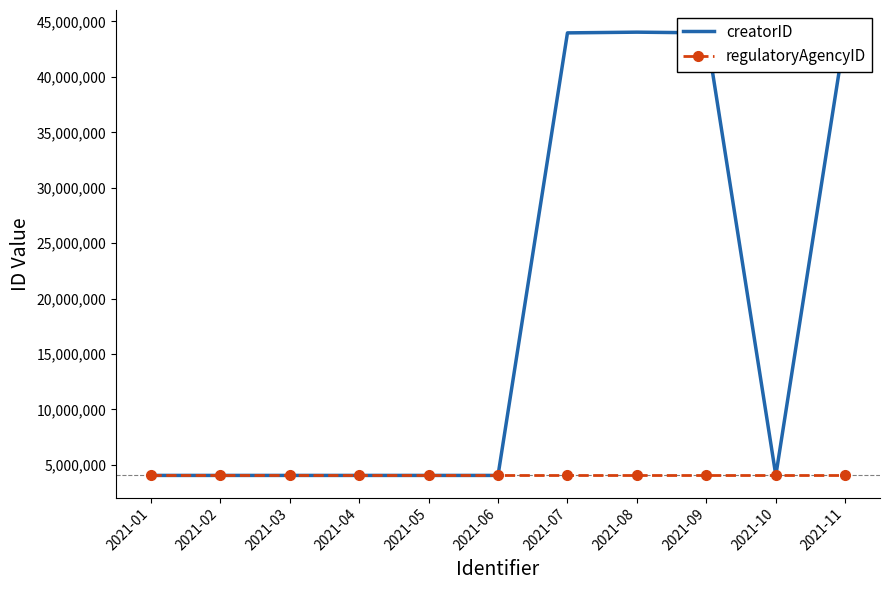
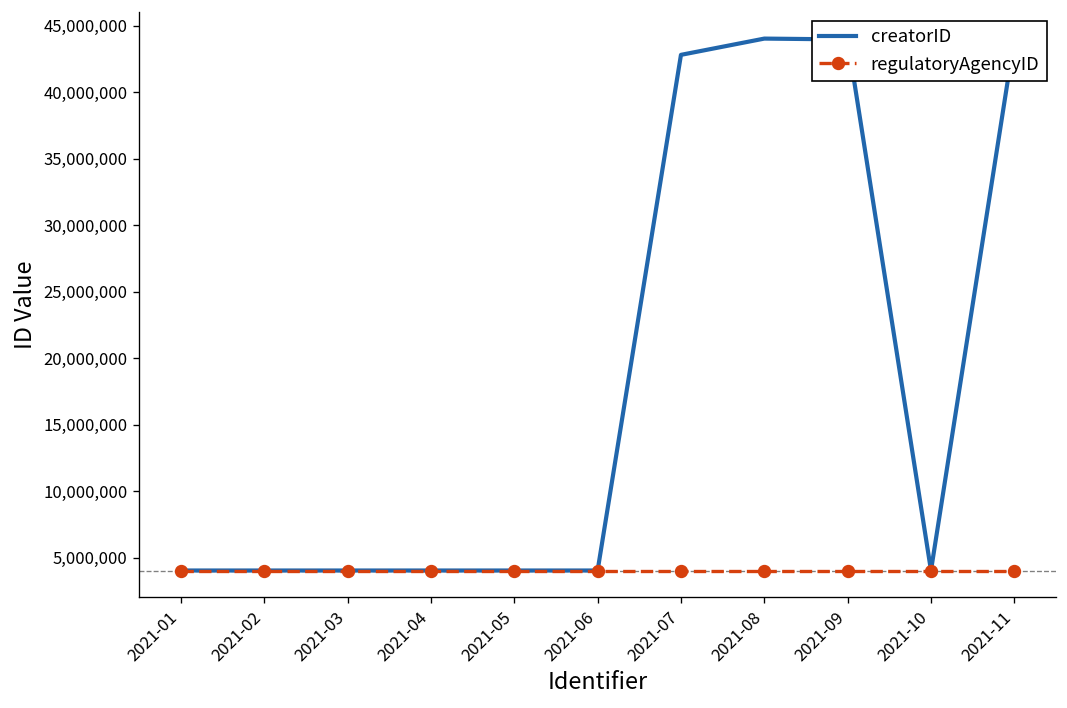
  {
    "creatorID": {
-     "2021-07": "44,000,000",
+     "2021-07": "42,800,000",
      "2021-08": "44,000,000"
    },
    "regulatoryAgencyID": {
      "2021-07": "4,100,000",
      "2021-08": "4,100,000",
      "2021-09": "4,100,000",
      "2021-11": "4,100,000"
    }
  }
